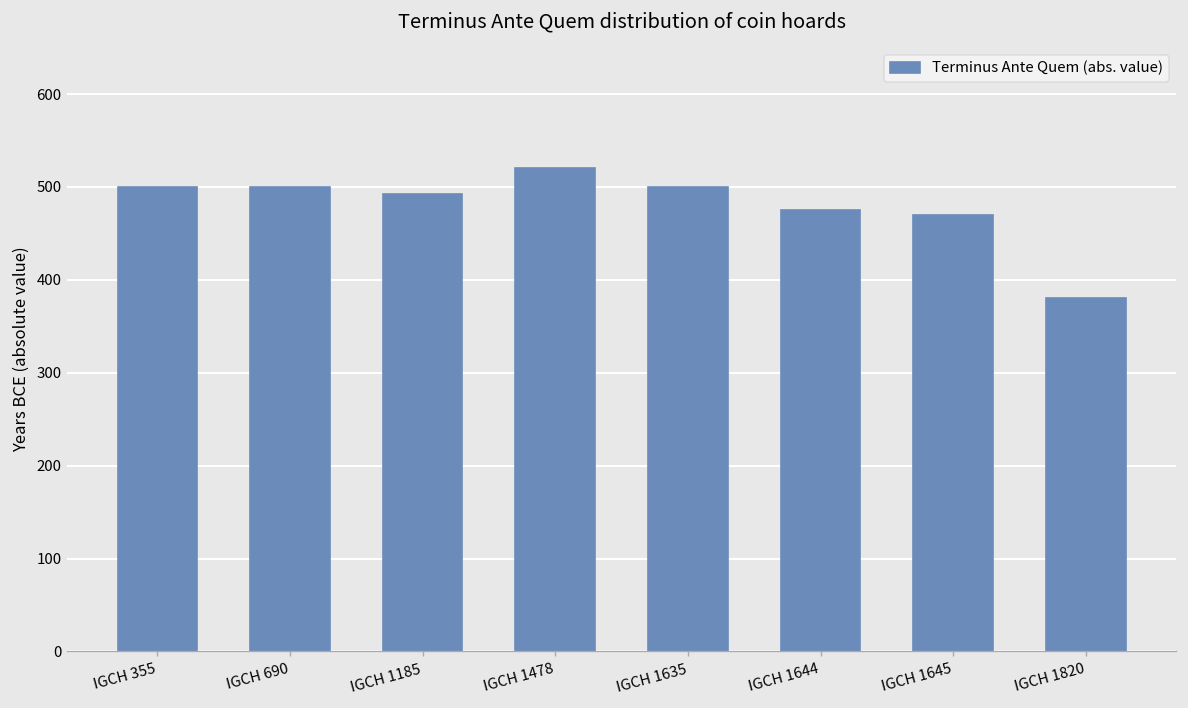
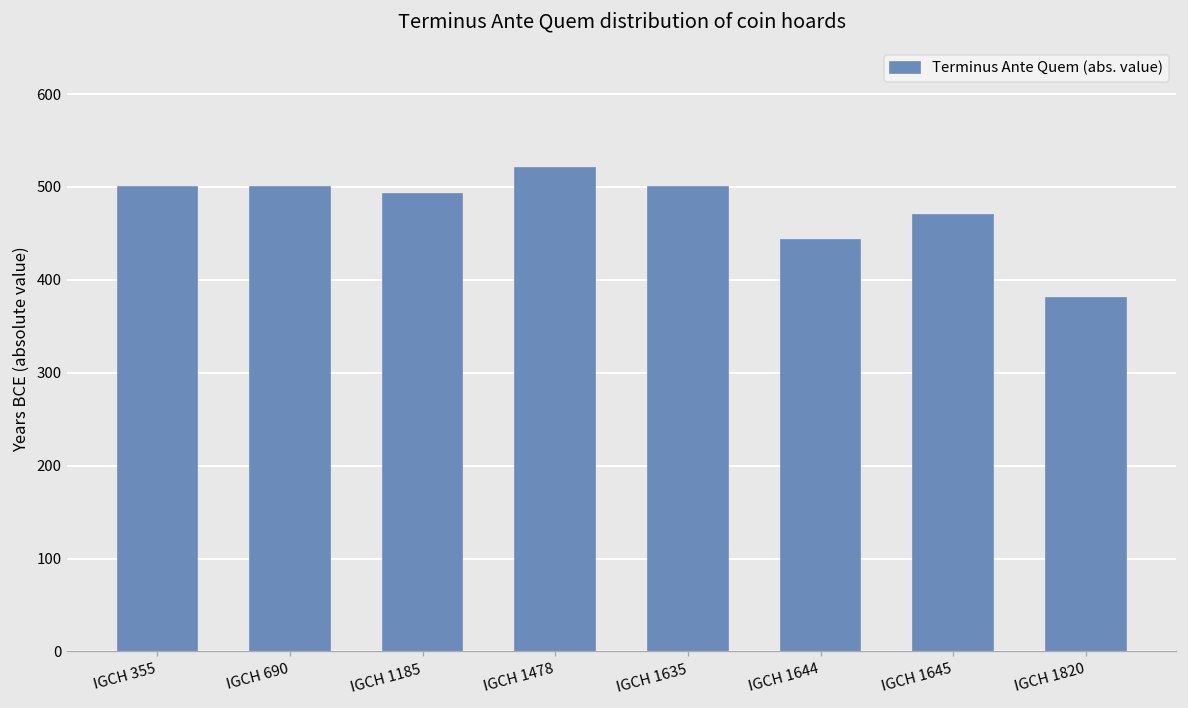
  {
    "IGCH 355": 500,
    "IGCH 690": 500,
    "IGCH 1185": 490,
    "IGCH 1478": 520,
    "IGCH 1635": 500,
-   "IGCH 1644": 480,
+   "IGCH 1644": 440,
    "IGCH 1645": 470,
    "IGCH 1820": 380
  }
